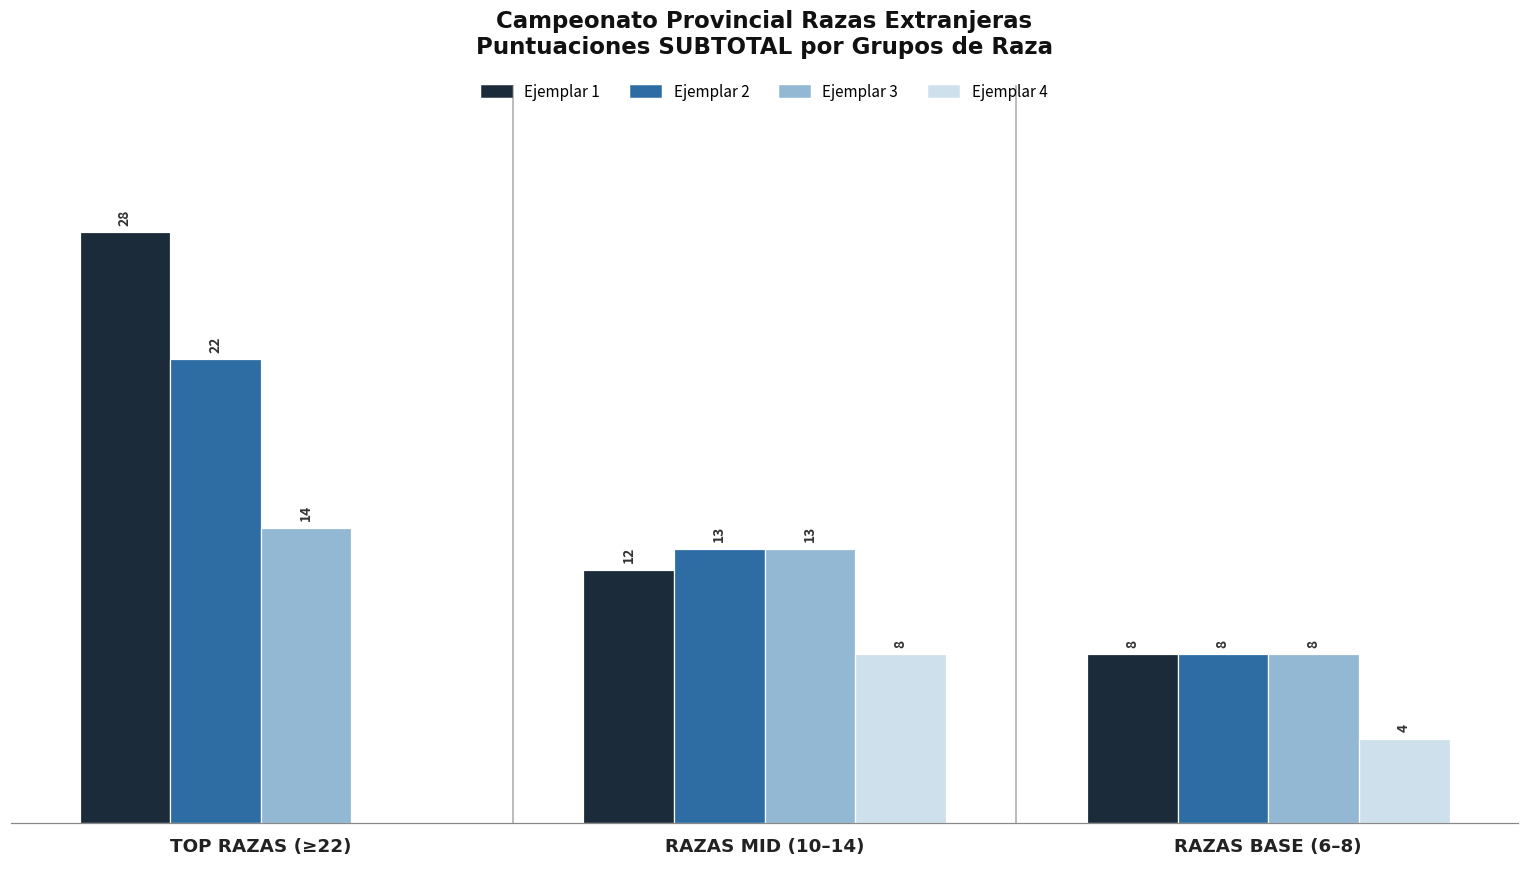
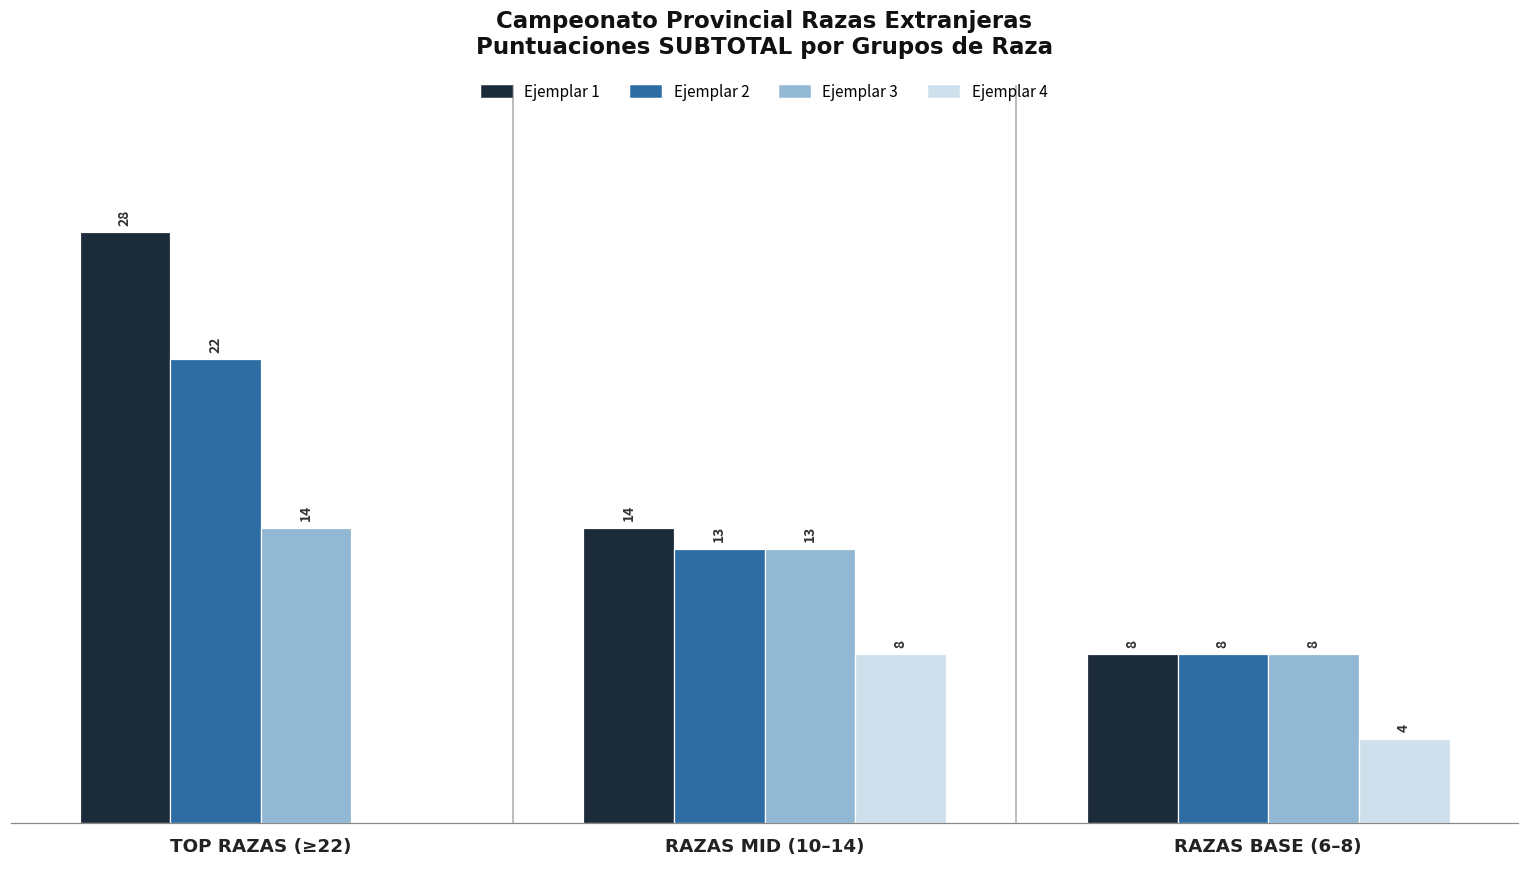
  {
    "Ejemplar 1": {
      "TOP RAZAS (≥22)": 28,
-     "RAZAS MID (10–14)": 12,
+     "RAZAS MID (10–14)": 14,
      "RAZAS BASE (6–8)": 8
    },
    "Ejemplar 2": {
      "TOP RAZAS (≥22)": 22,
      "RAZAS MID (10–14)": 13,
      "RAZAS BASE (6–8)": 8
    },
    "Ejemplar 3": {
      "TOP RAZAS (≥22)": 14,
      "RAZAS MID (10–14)": 13,
      "RAZAS BASE (6–8)": 8
    },
    "Ejemplar 4": {
      "RAZAS MID (10–14)": 8,
      "RAZAS BASE (6–8)": 4
    }
  }
